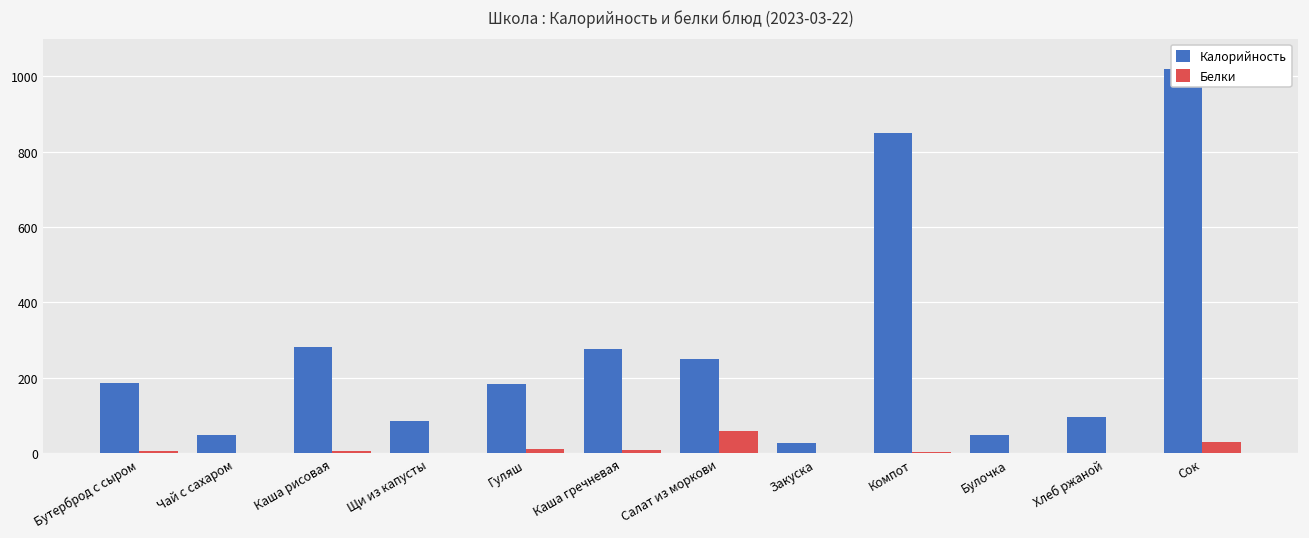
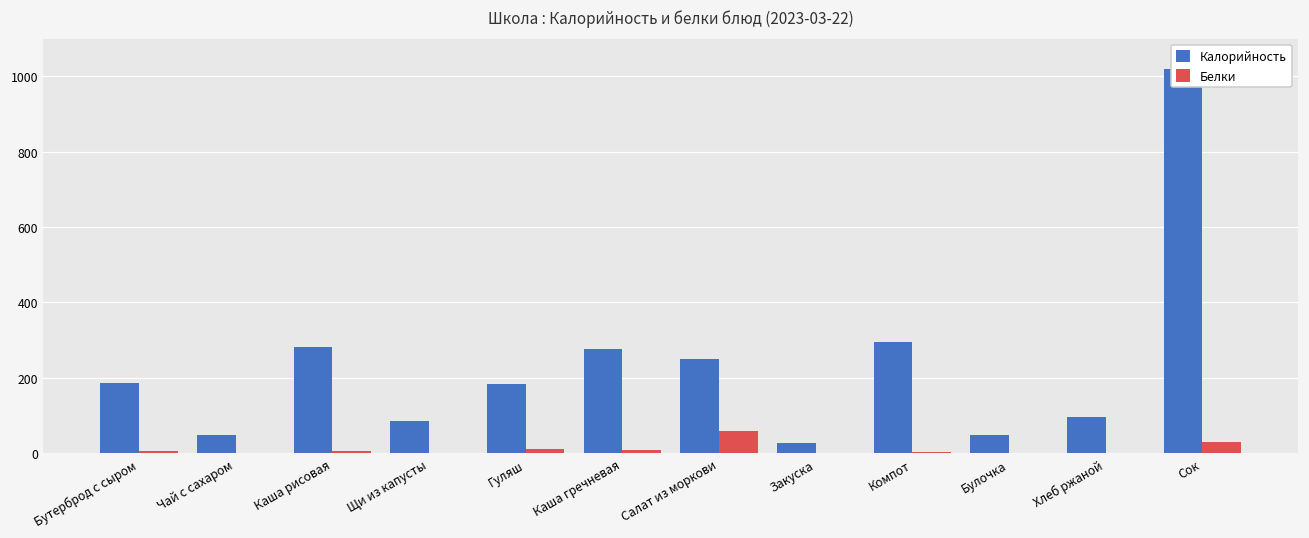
  {
    "Калорийность": {
      "Бутерброд с сыром": 190,
      "Чай с сахаром": 50,
      "Каша рисовая": 280,
      "Щи из капусты": 80,
      "Гуляш": 180,
      "Каша гречневая": 280,
      "Салат из моркови": 250,
      "Закуска": 30,
-     "Компот": 850,
+     "Компот": 300,
      "Булочка": 50,
      "Хлеб ржаной": 100
    },
    "Белки": {
      "Гуляш": 10,
      "Каша гречневая": 10,
      "Салат из моркови": 60,
      "Сок": 30
    }
  }
